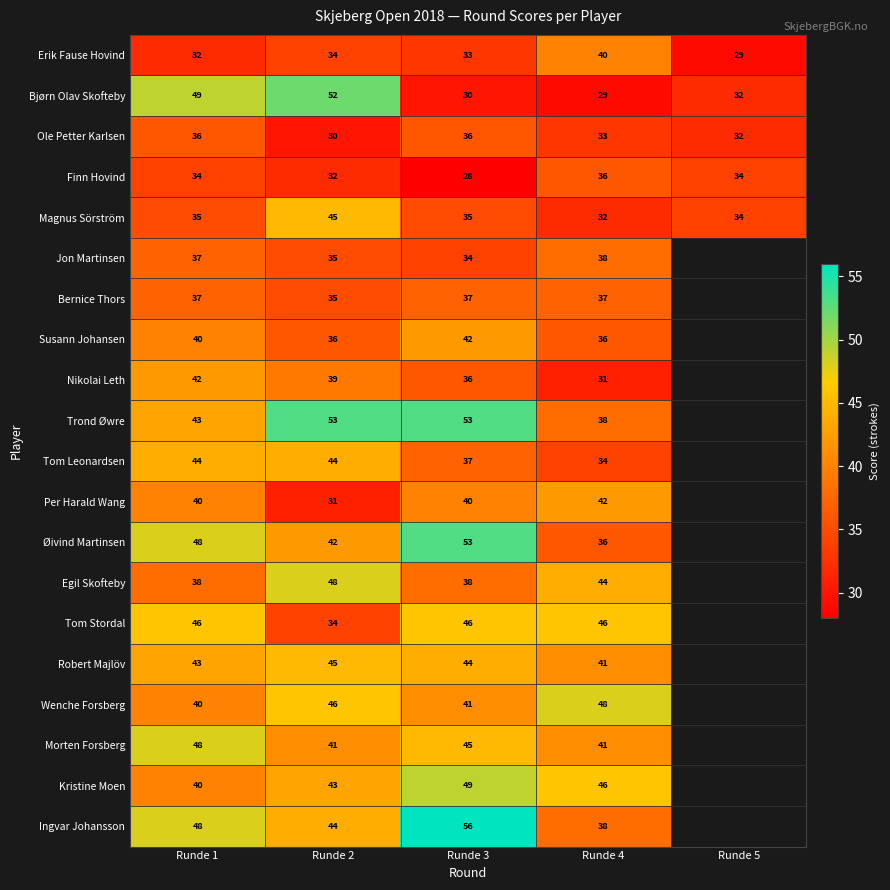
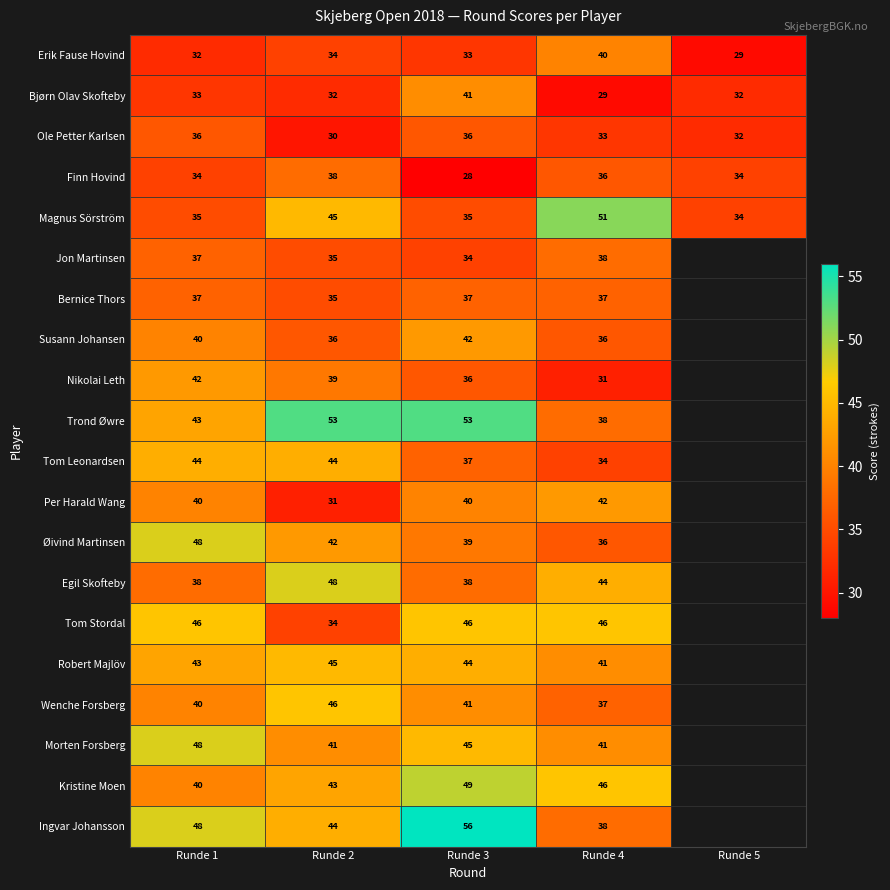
  {
    "Erik Fause Hovind": {
      "Runde 1": 32,
      "Runde 2": 34,
      "Runde 3": 33,
      "Runde 4": 40,
      "Runde 5": 29
    },
    "Bjørn Olav Skofteby": {
-     "Runde 1": 49,
-     "Runde 2": 52,
-     "Runde 3": 30,
+     "Runde 1": 33,
+     "Runde 2": 32,
+     "Runde 3": 41,
      "Runde 4": 29,
      "Runde 5": 32
    },
    "Ole Petter Karlsen": {
      "Runde 1": 36,
      "Runde 2": 30,
      "Runde 3": 36,
      "Runde 4": 33,
      "Runde 5": 32
    },
    "Finn Hovind": {
      "Runde 1": 34,
-     "Runde 2": 32,
+     "Runde 2": 38,
      "Runde 3": 28,
      "Runde 4": 36,
      "Runde 5": 34
    },
    "Magnus Sörström": {
      "Runde 1": 35,
      "Runde 2": 45,
      "Runde 3": 35,
-     "Runde 4": 32,
+     "Runde 4": 51,
      "Runde 5": 34
    },
    "Jon Martinsen": {
      "Runde 1": 37,
      "Runde 2": 35,
      "Runde 3": 34,
      "Runde 4": 38
    },
    "Bernice Thors": {
      "Runde 1": 37,
      "Runde 2": 35,
      "Runde 3": 37,
      "Runde 4": 37
    },
    "Susann Johansen": {
      "Runde 1": 40,
      "Runde 2": 36,
      "Runde 3": 42,
      "Runde 4": 36
    },
    "Nikolai Leth": {
      "Runde 1": 42,
      "Runde 2": 39,
      "Runde 3": 36,
      "Runde 4": 31
    },
    "Trond Øwre": {
      "Runde 1": 43,
      "Runde 2": 53,
      "Runde 3": 53,
      "Runde 4": 38
    },
    "Tom Leonardsen": {
      "Runde 1": 44,
      "Runde 2": 44,
      "Runde 3": 37,
      "Runde 4": 34
    },
    "Per Harald Wang": {
      "Runde 1": 40,
      "Runde 2": 31,
      "Runde 3": 40,
      "Runde 4": 42
    },
    "Øivind Martinsen": {
      "Runde 1": 48,
      "Runde 2": 42,
-     "Runde 3": 53,
+     "Runde 3": 39,
      "Runde 4": 36
    },
    "Egil Skofteby": {
      "Runde 1": 38,
      "Runde 2": 48,
      "Runde 3": 38,
      "Runde 4": 44
    },
    "Tom Stordal": {
      "Runde 1": 46,
      "Runde 2": 34,
      "Runde 3": 46,
      "Runde 4": 46
    },
    "Robert Majlöv": {
      "Runde 1": 43,
      "Runde 2": 45,
      "Runde 3": 44,
      "Runde 4": 41
    },
    "Wenche Forsberg": {
      "Runde 1": 40,
      "Runde 2": 46,
      "Runde 3": 41,
-     "Runde 4": 48
+     "Runde 4": 37
    },
    "Morten Forsberg": {
      "Runde 1": 48,
      "Runde 2": 41,
      "Runde 3": 45,
      "Runde 4": 41
    },
    "Kristine Moen": {
      "Runde 1": 40,
      "Runde 2": 43,
      "Runde 3": 49,
      "Runde 4": 46
    },
    "Ingvar Johansson": {
      "Runde 1": 48,
      "Runde 2": 44,
      "Runde 3": 56,
      "Runde 4": 38
    }
  }
